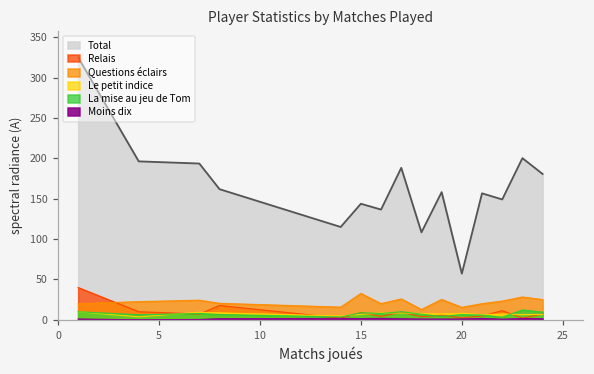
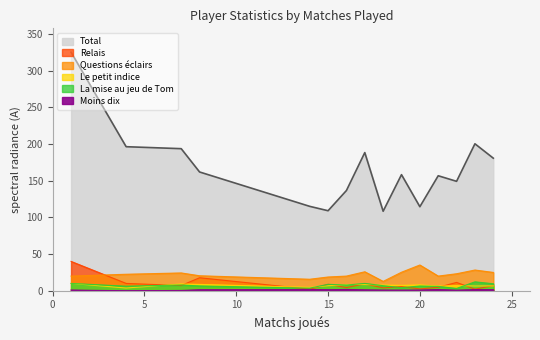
  {
    "Total": {
-     "15": 140,
-     "20": 60
+     "15": 110,
+     "20": 110
    },
    "Questions éclairs": {
-     "15": 30,
-     "20": 20
+     "15": 20,
+     "20": 40
    },
    "Moins dix": {
      "15": 0
    }
  }
